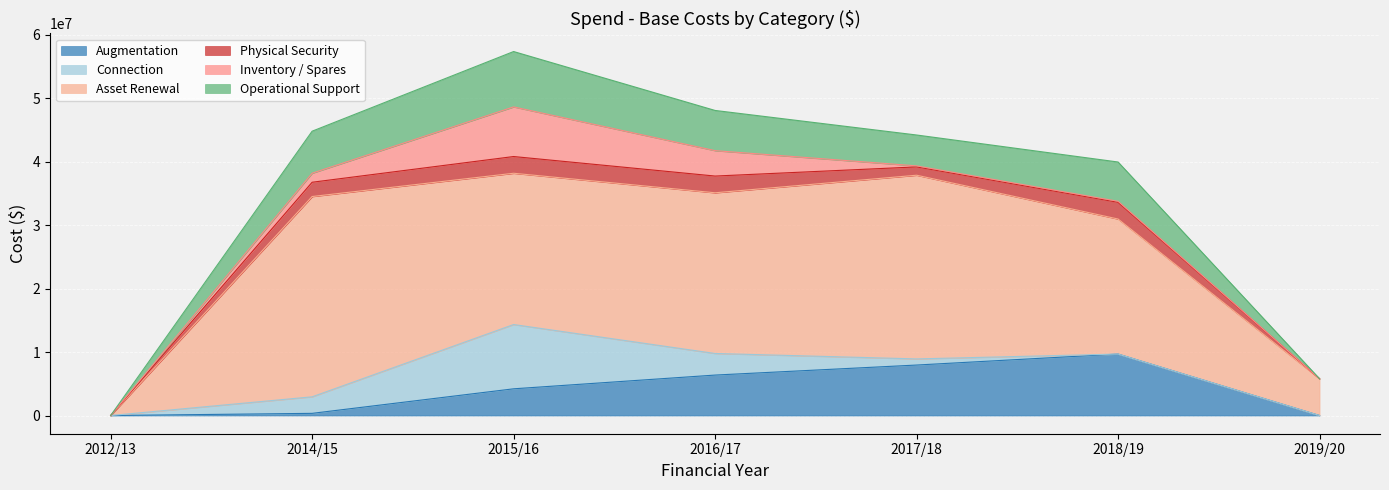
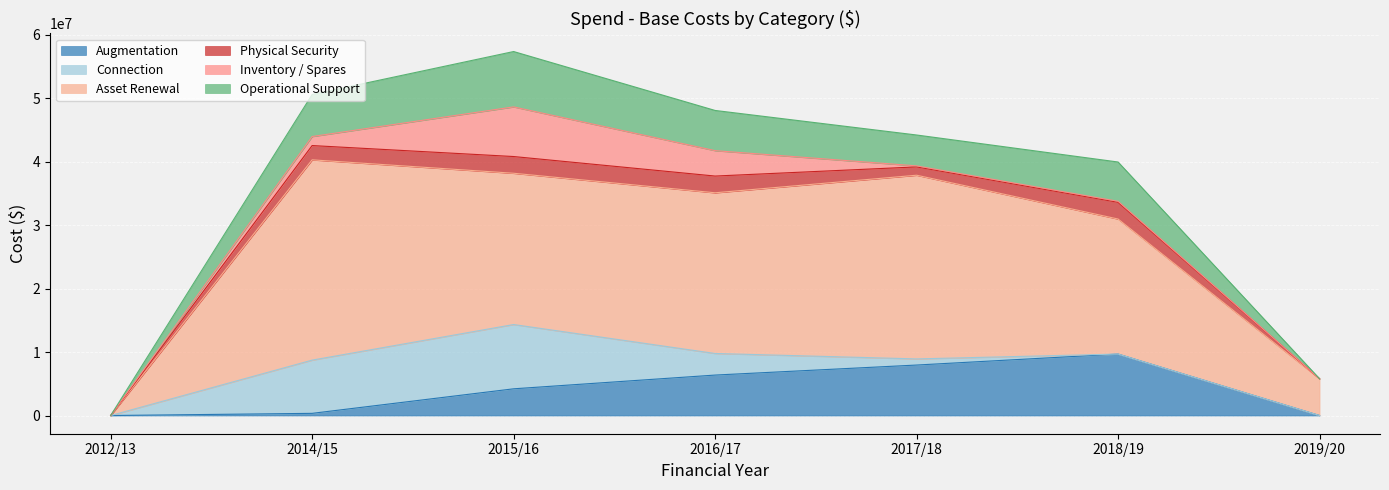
  {
    "Augmentation": {
      "2014/15": 0,
      "2015/16": 4000000,
      "2016/17": 6000000,
      "2017/18": 8000000
    },
    "Connection": {
-     "2014/15": 3000000,
+     "2014/15": 8000000,
      "2015/16": 10000000,
      "2016/17": 3000000,
      "2017/18": 1000000
    },
    "Physical Security": {
      "2014/15": 2000000,
      "2015/16": 3000000,
      "2016/17": 3000000
    },
    "Operational Support": {
      "2015/16": 9000000,
      "2016/17": 6000000,
      "2017/18": 5000000,
      "2018/19": 6000000
    }
  }
